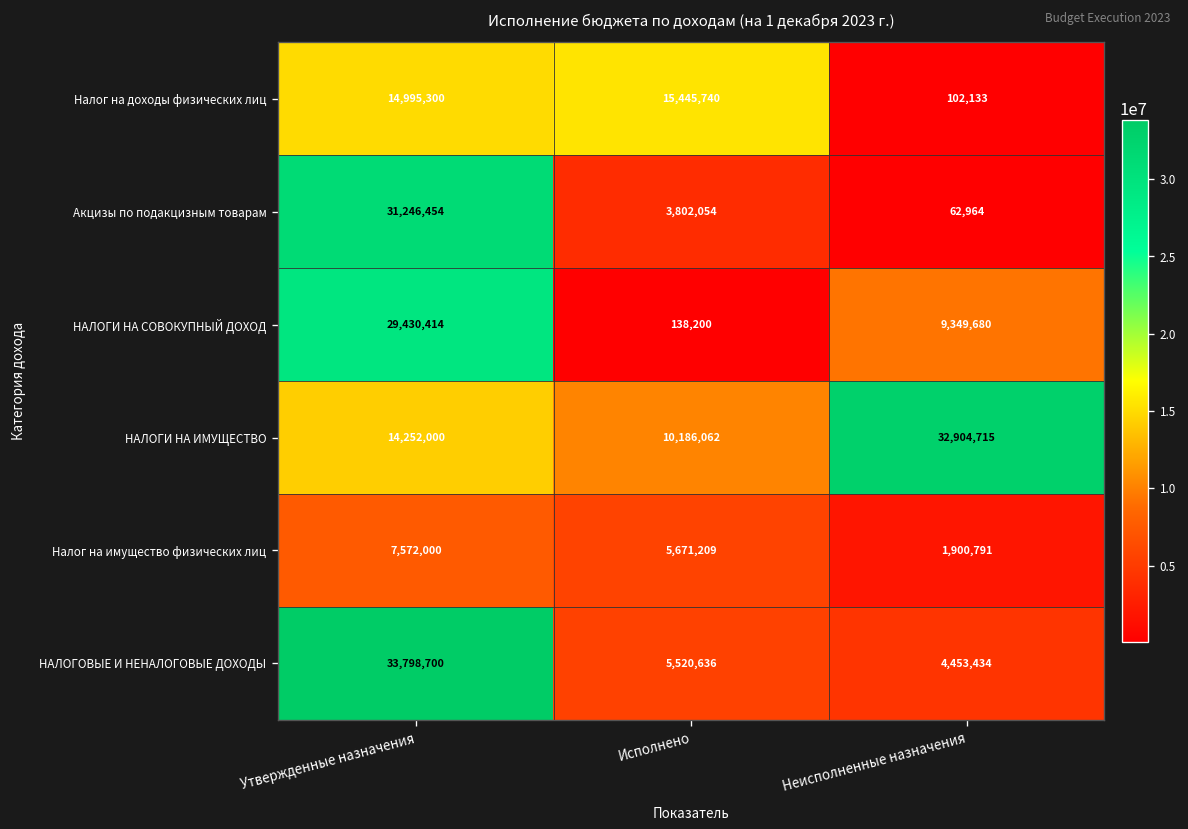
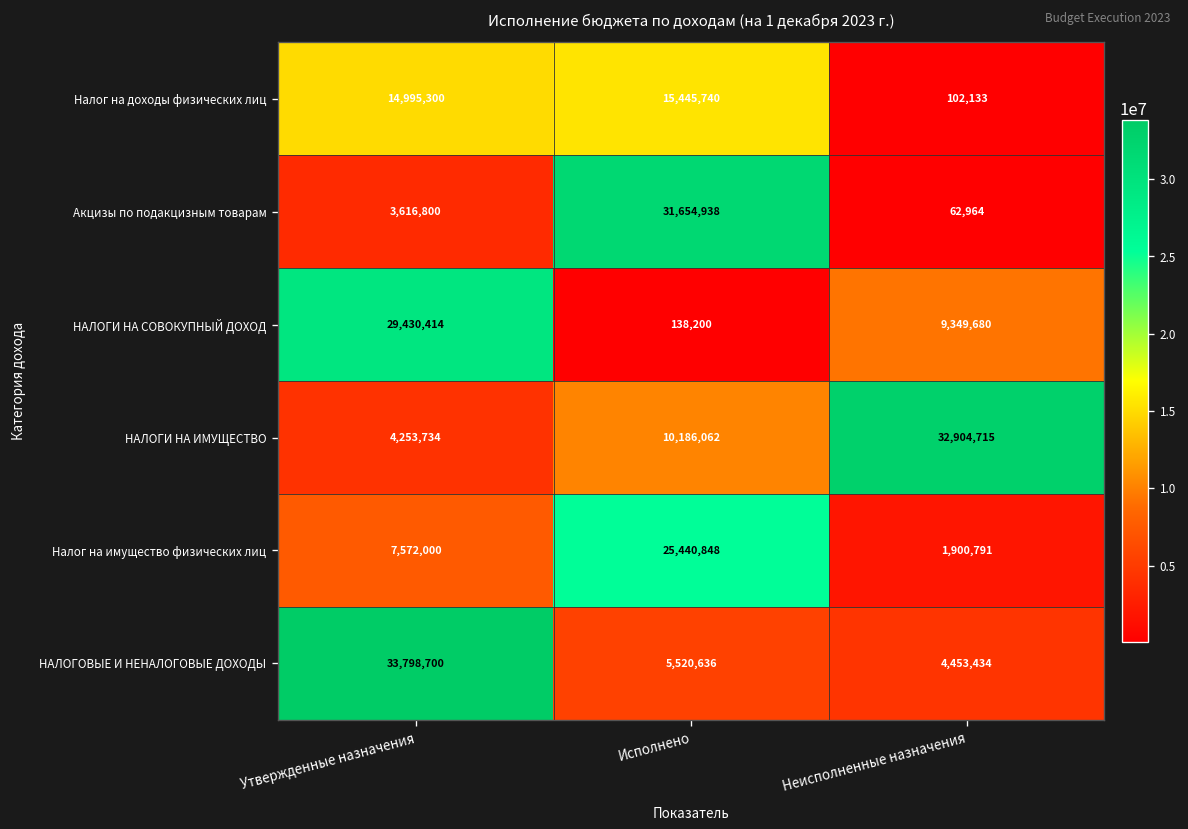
  {
    "Налог на доходы физических лиц": {
      "Утвержденные назначения": "14,995,300",
      "Исполнено": "15,445,740",
      "Неисполненные назначения": "102,133"
    },
    "Акцизы по подакцизным товарам": {
-     "Утвержденные назначения": "31,246,454",
-     "Исполнено": "3,802,054",
+     "Утвержденные назначения": "3,616,800",
+     "Исполнено": "31,654,938",
      "Неисполненные назначения": "62,964"
    },
    "НАЛОГИ НА СОВОКУПНЫЙ ДОХОД": {
      "Утвержденные назначения": "29,430,414",
      "Исполнено": "138,200",
      "Неисполненные назначения": "9,349,680"
    },
    "НАЛОГИ НА ИМУЩЕСТВО": {
-     "Утвержденные назначения": "14,252,000",
+     "Утвержденные назначения": "4,253,734",
      "Исполнено": "10,186,062",
      "Неисполненные назначения": "32,904,715"
    },
    "Налог на имущество физических лиц": {
      "Утвержденные назначения": "7,572,000",
-     "Исполнено": "5,671,209",
+     "Исполнено": "25,440,848",
      "Неисполненные назначения": "1,900,791"
    },
    "НАЛОГОВЫЕ И НЕНАЛОГОВЫЕ ДОХОДЫ": {
      "Утвержденные назначения": "33,798,700",
      "Исполнено": "5,520,636",
      "Неисполненные назначения": "4,453,434"
    }
  }
